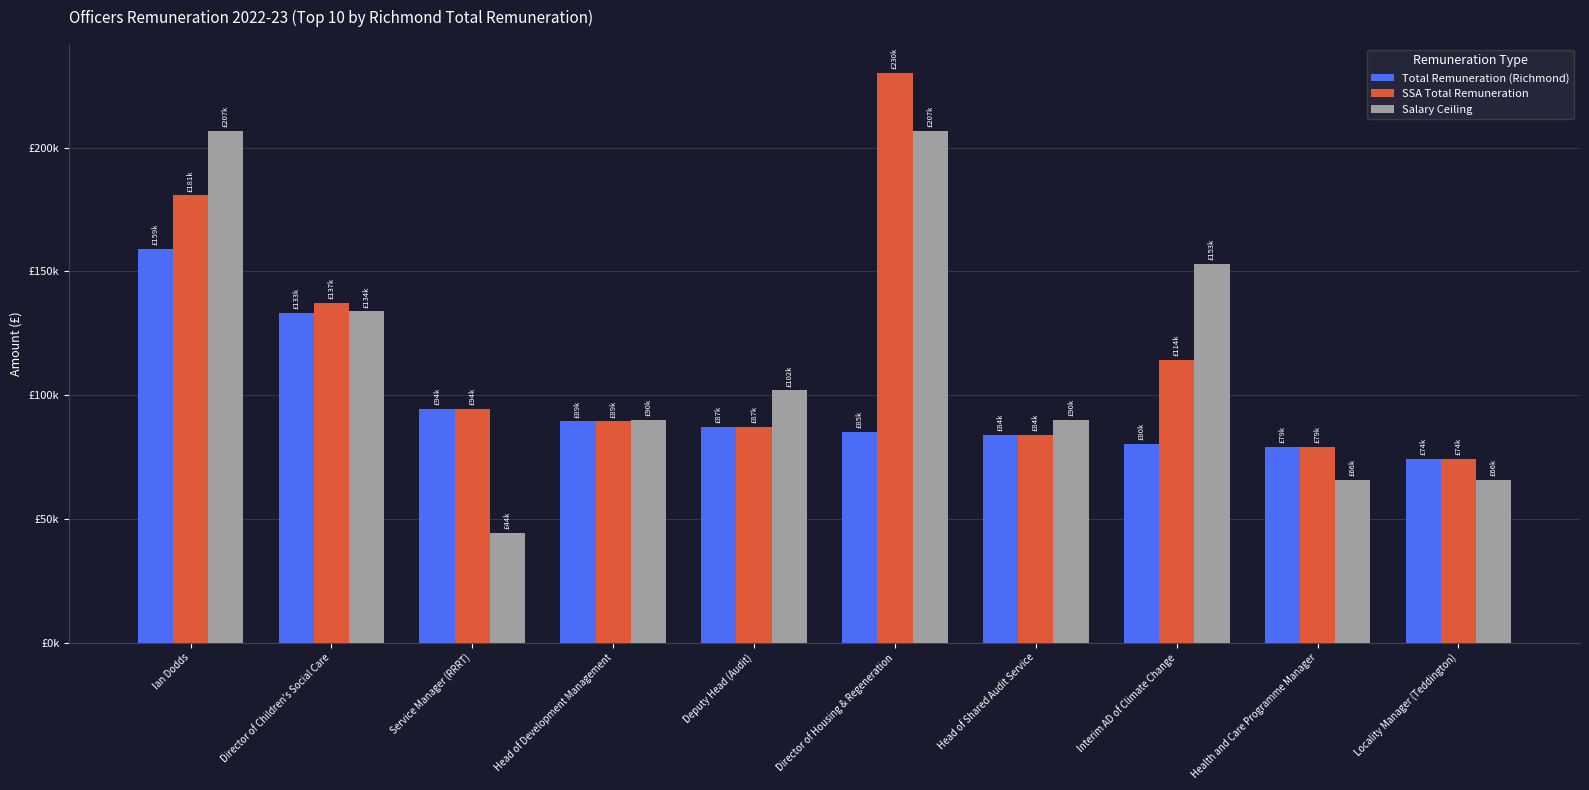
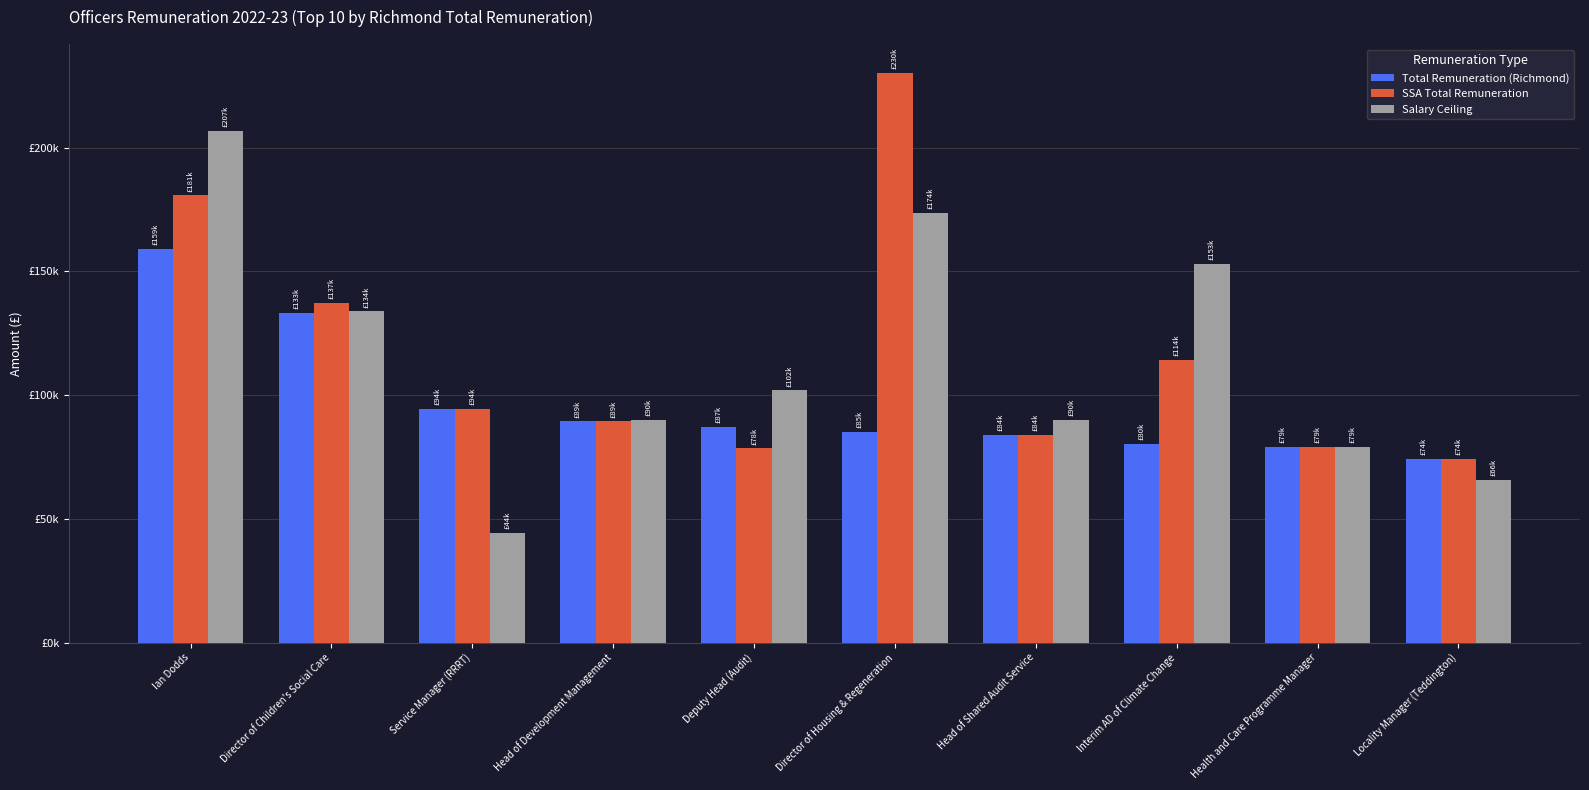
  {
    "Total Remuneration (Richmond)": {
      "Ian Dodds": "£159k",
      "Director of Children's Social Care": "£133k",
      "Service Manager (RRRT)": "£94k",
      "Head of Development Management": "£89k",
      "Deputy Head (Audit)": "£87k",
      "Director of Housing & Regeneration": "£85k",
      "Head of Shared Audit Service": "£84k",
      "Interim AD of Climate Change": "£80k",
      "Health and Care Programme Manager": "£79k",
      "Locality Manager (Teddington)": "£74k"
    },
    "SSA Total Remuneration": {
      "Ian Dodds": "£181k",
      "Director of Children's Social Care": "£137k",
      "Service Manager (RRRT)": "£94k",
      "Head of Development Management": "£89k",
-     "Deputy Head (Audit)": "£87k",
+     "Deputy Head (Audit)": "£78k",
      "Director of Housing & Regeneration": "£230k",
      "Head of Shared Audit Service": "£84k",
      "Interim AD of Climate Change": "£114k",
      "Health and Care Programme Manager": "£79k",
      "Locality Manager (Teddington)": "£74k"
    },
    "Salary Ceiling": {
      "Ian Dodds": "£207k",
      "Director of Children's Social Care": "£134k",
      "Service Manager (RRRT)": "£44k",
      "Head of Development Management": "£90k",
      "Deputy Head (Audit)": "£102k",
-     "Director of Housing & Regeneration": "£207k",
+     "Director of Housing & Regeneration": "£174k",
      "Head of Shared Audit Service": "£90k",
      "Interim AD of Climate Change": "£153k",
-     "Health and Care Programme Manager": "£66k",
+     "Health and Care Programme Manager": "£79k",
      "Locality Manager (Teddington)": "£66k"
    }
  }
